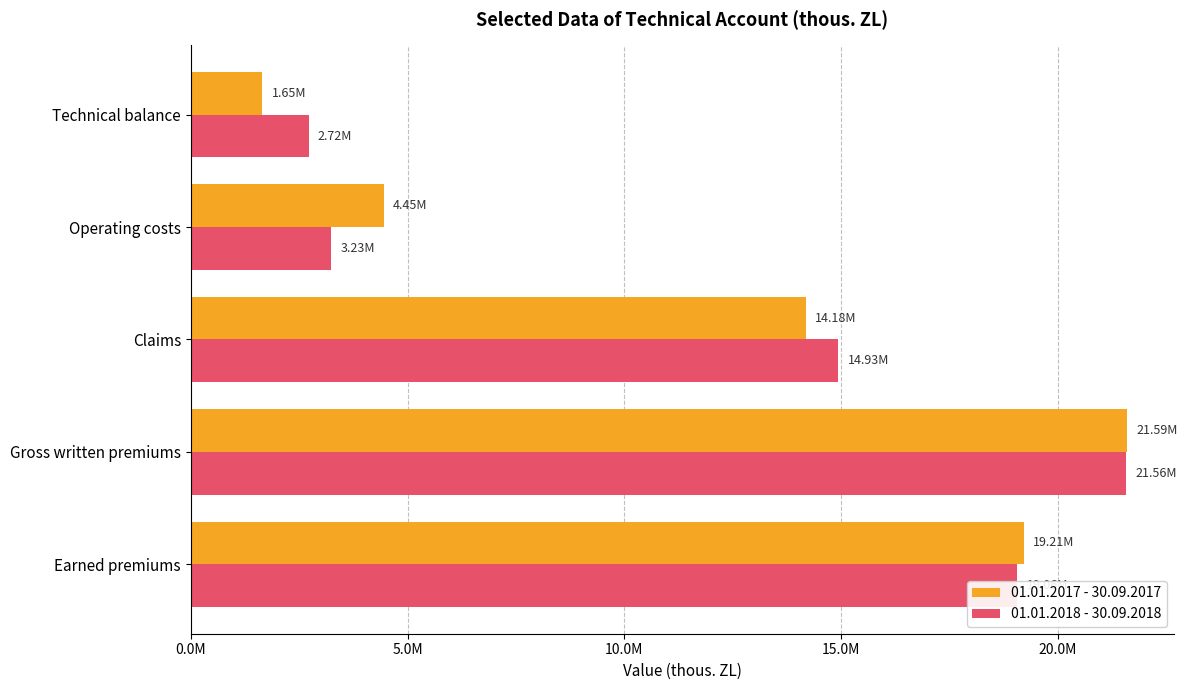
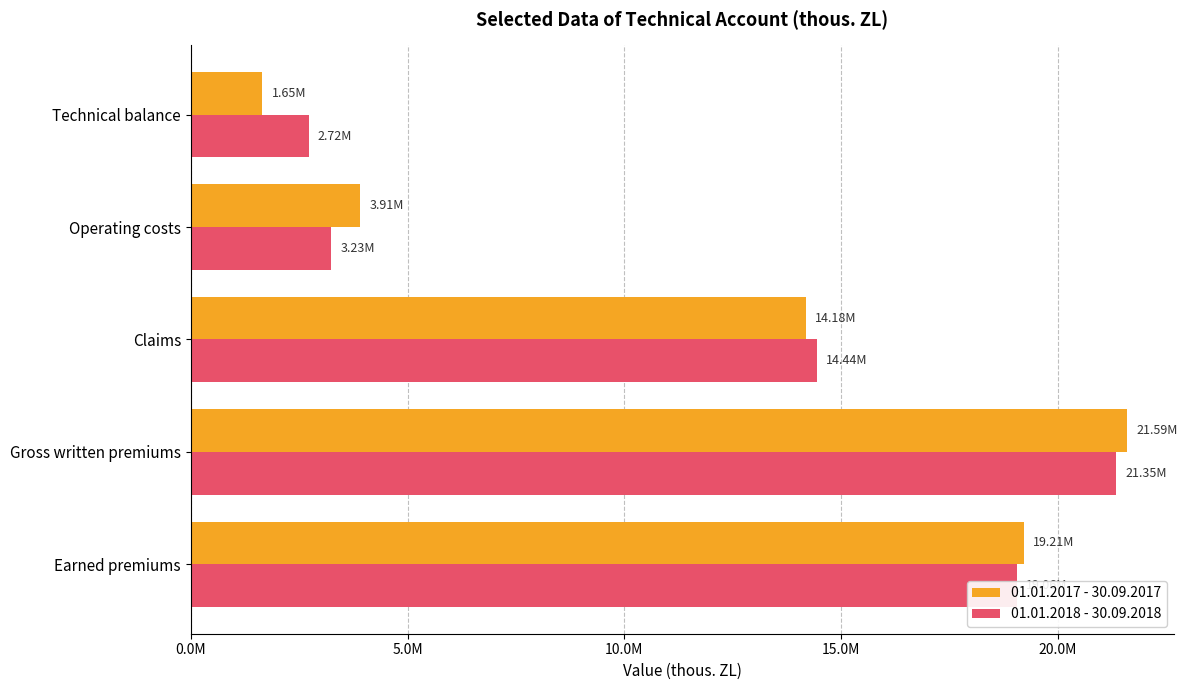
  {
    "01.01.2017 - 30.09.2017": {
      "Technical balance": "1.65M",
-     "Operating costs": "4.45M",
+     "Operating costs": "3.91M",
      "Claims": "14.18M",
      "Gross written premiums": "21.59M",
      "Earned premiums": "19.21M"
    },
    "01.01.2018 - 30.09.2018": {
      "Technical balance": "2.72M",
      "Operating costs": "3.23M",
-     "Claims": "14.93M",
-     "Gross written premiums": "21.56M"
+     "Claims": "14.44M",
+     "Gross written premiums": "21.35M"
    }
  }
